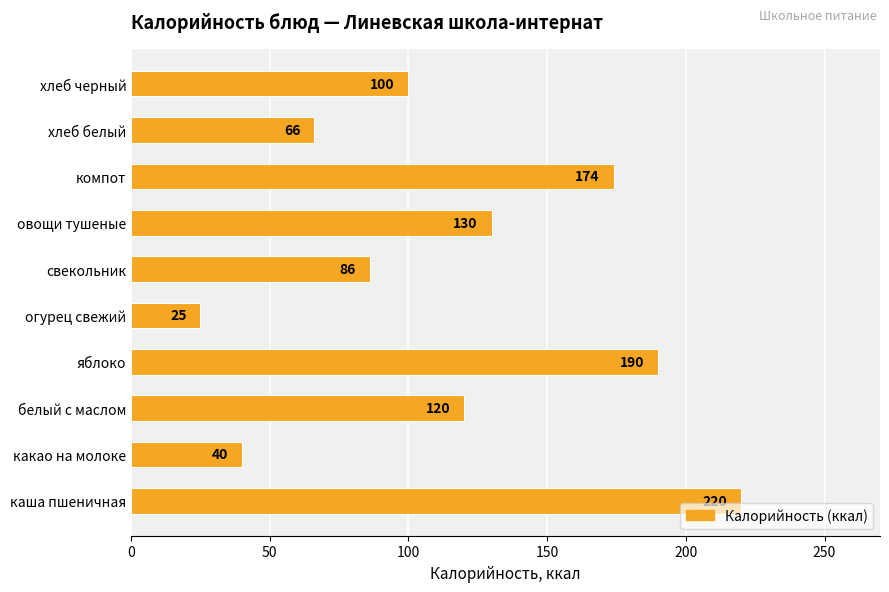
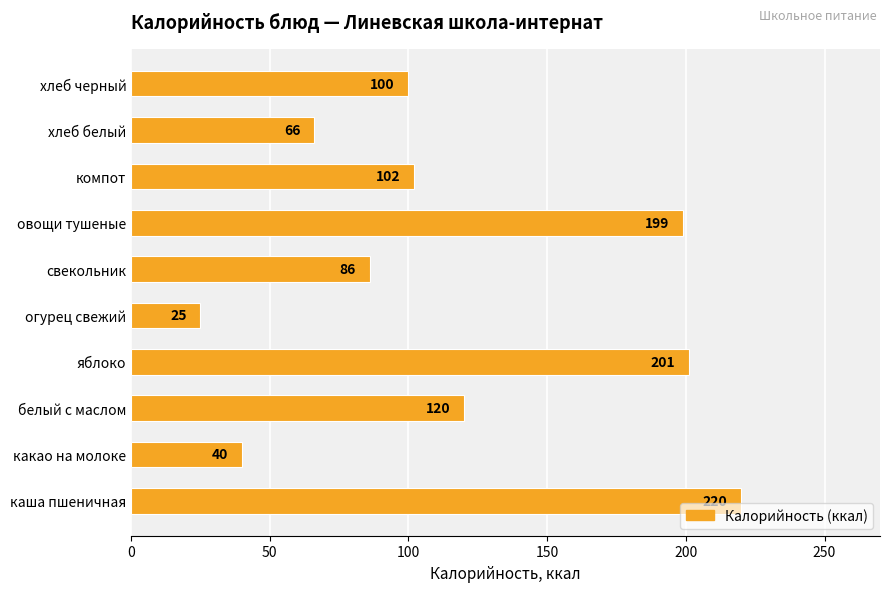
  {
    "хлеб черный": 100,
    "хлеб белый": 66,
-   "компот": 174,
-   "овощи тушеные": 130,
+   "компот": 102,
+   "овощи тушеные": 199,
    "свекольник": 86,
    "огурец свежий": 25,
-   "яблоко": 190,
+   "яблоко": 201,
    "белый с маслом": 120,
    "какао на молоке": 40
  }
